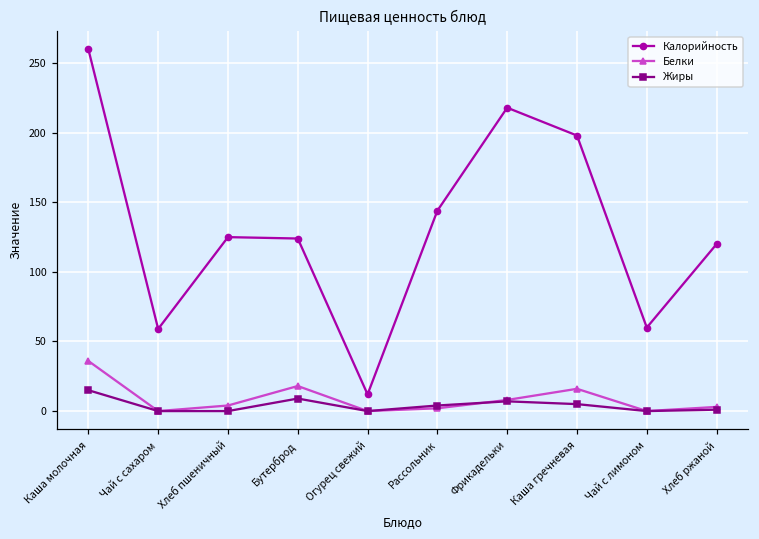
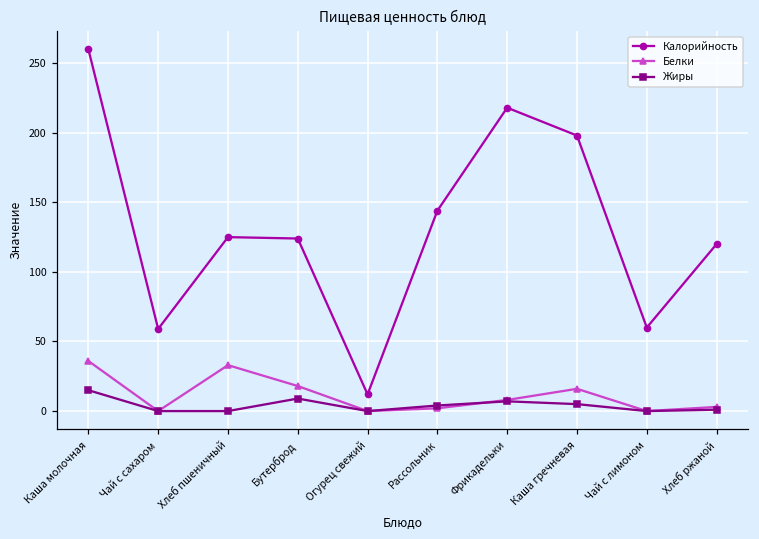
  {
    "Белки": {
      "Каша молочная": 36,
-     "Хлеб пшеничный": 4,
+     "Хлеб пшеничный": 33,
      "Бутерброд": 18,
      "Рассольник": 2,
      "Каша гречневая": 16
    }
  }
